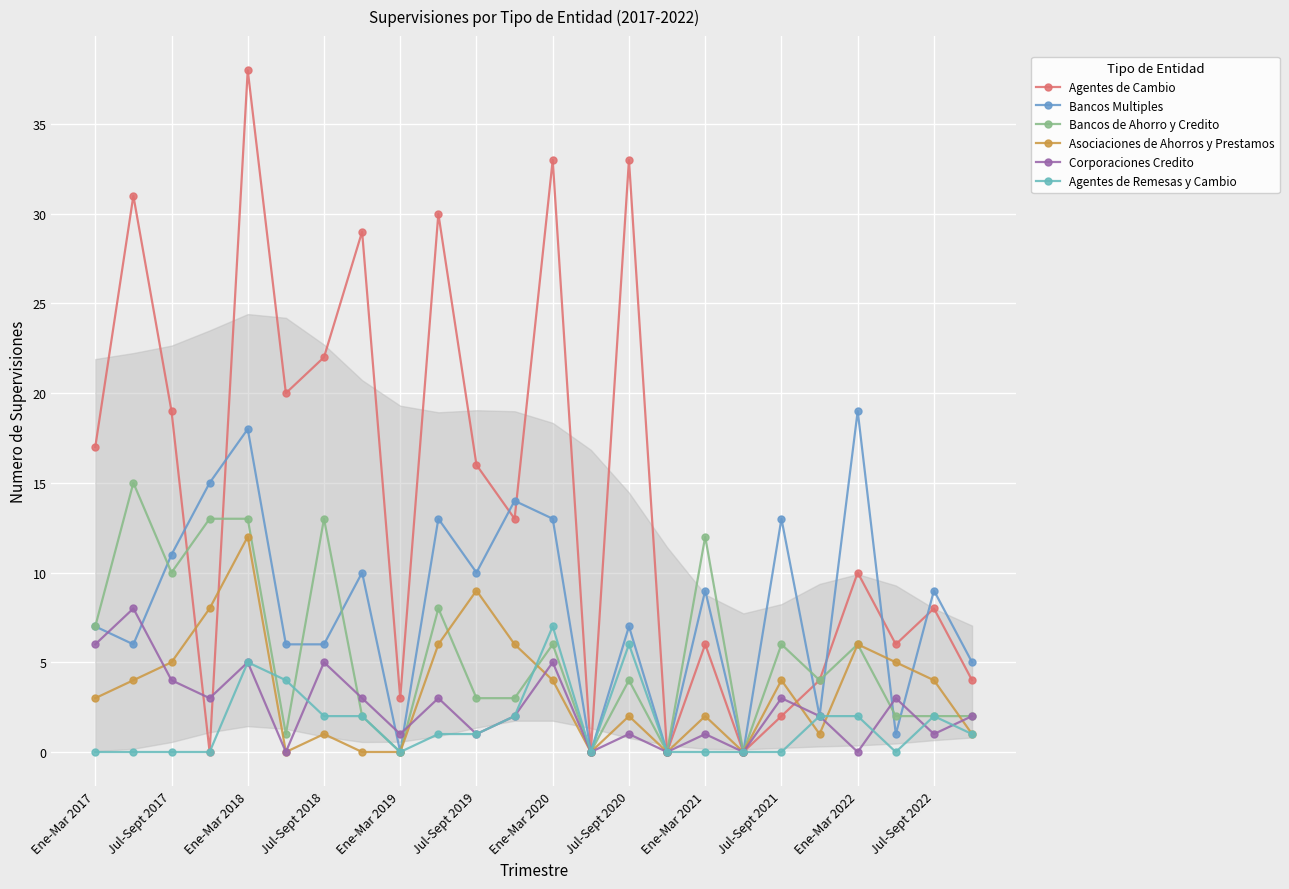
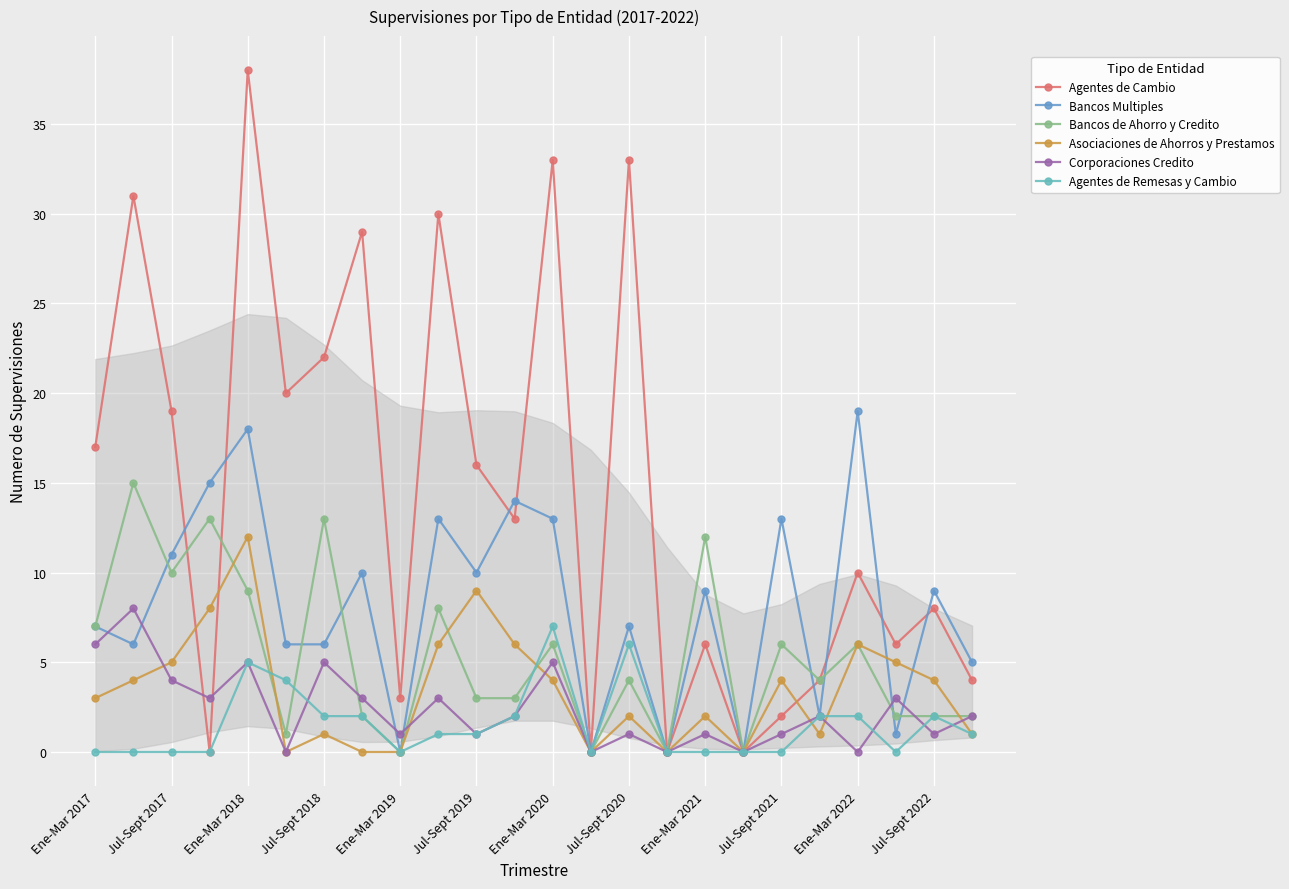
  {
    "Agentes de Cambio": {
      "Ene-Mar 2017": 17,
      "Jul-Sept 2017": 19,
      "Ene-Mar 2018": 38,
      "Jul-Sept 2018": 22,
      "Ene-Mar 2019": 3,
      "Jul-Sept 2019": 16,
      "Ene-Mar 2020": 33,
      "Jul-Sept 2020": 33,
      "Ene-Mar 2021": 6,
      "Jul-Sept 2021": 2
    },
    "Bancos de Ahorro y Credito": {
      "Jul-Sept 2017": 10,
-     "Ene-Mar 2018": 13,
+     "Ene-Mar 2018": 9,
      "Jul-Sept 2018": 13,
      "Jul-Sept 2019": 3,
      "Ene-Mar 2020": 6,
      "Jul-Sept 2020": 4,
      "Ene-Mar 2021": 12,
      "Jul-Sept 2021": 6
    },
    "Asociaciones de Ahorros y Prestamos": {
      "Ene-Mar 2017": 3,
      "Jul-Sept 2017": 5,
      "Ene-Mar 2018": 12,
      "Jul-Sept 2018": 1,
      "Jul-Sept 2019": 9,
      "Ene-Mar 2020": 4,
      "Jul-Sept 2020": 2,
      "Ene-Mar 2021": 2,
      "Jul-Sept 2021": 4,
      "Jul-Sept 2022": 4
    },
    "Corporaciones Credito": {
      "Ene-Mar 2017": 6,
      "Jul-Sept 2017": 4,
      "Jul-Sept 2018": 5,
      "Ene-Mar 2019": 1,
      "Ene-Mar 2020": 5,
      "Jul-Sept 2020": 1,
      "Ene-Mar 2021": 1,
-     "Jul-Sept 2021": 3,
+     "Jul-Sept 2021": 1,
      "Ene-Mar 2022": 0,
      "Jul-Sept 2022": 1
    }
  }
